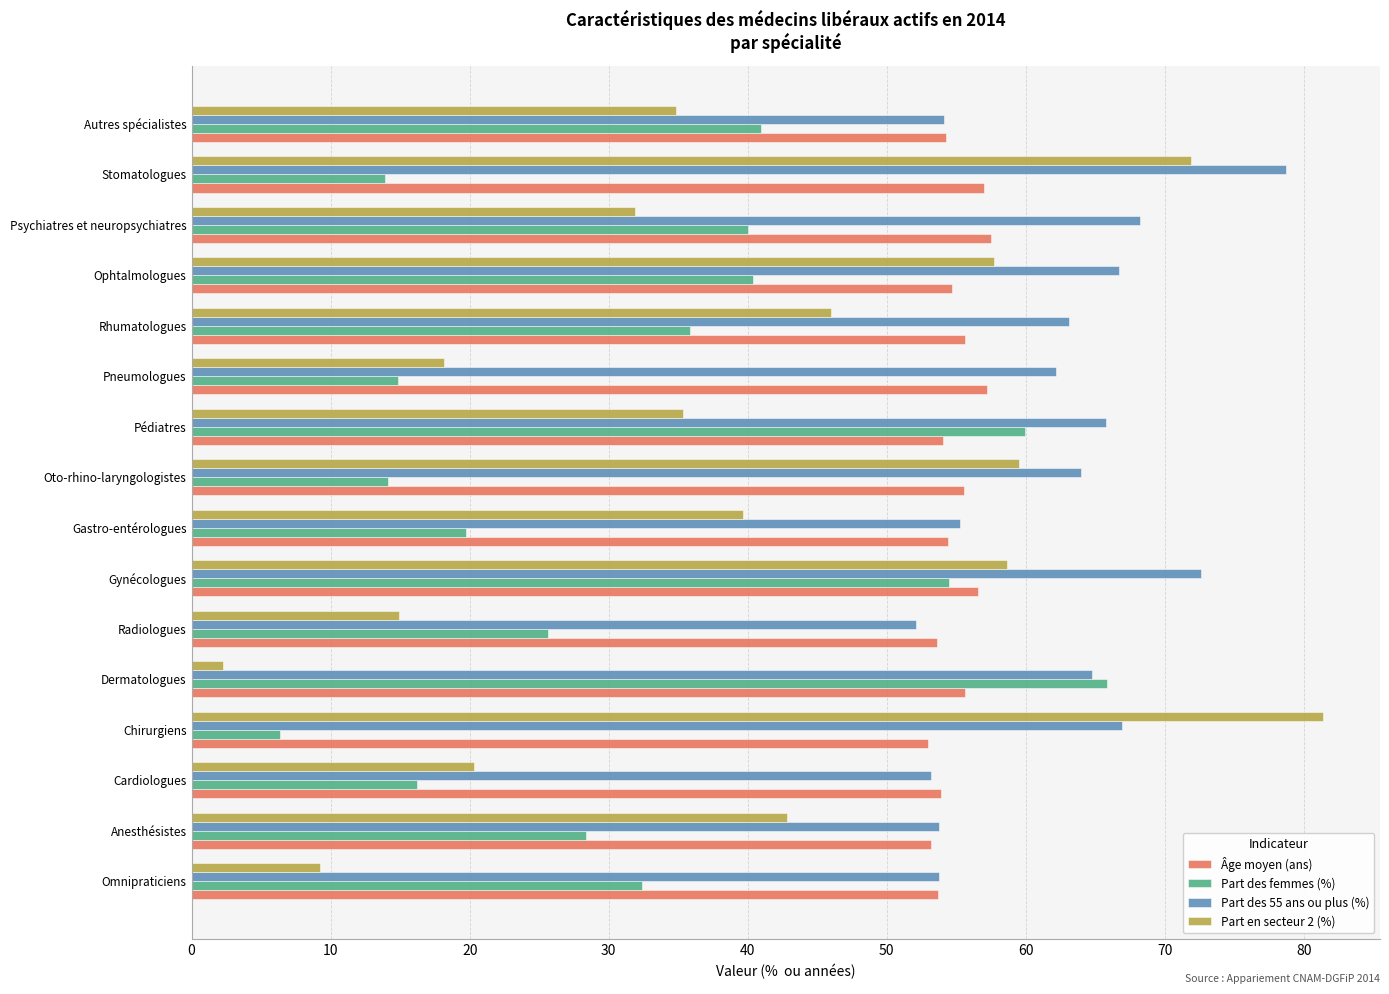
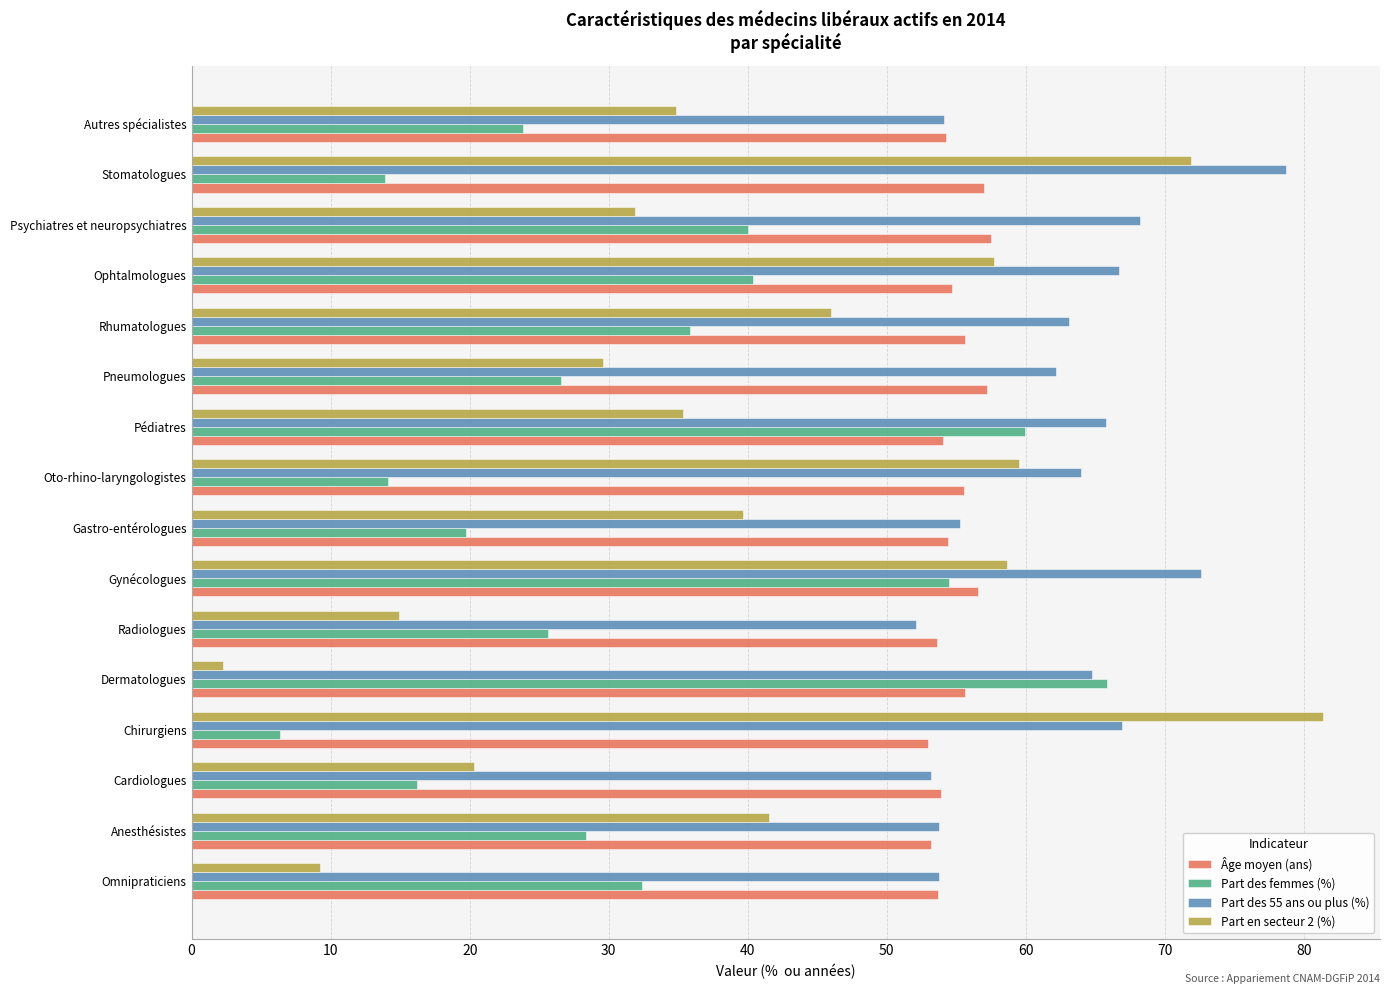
  {
    "Âge moyen (ans)": {
      "Autres spécialistes": 54.3,
      "Stomatologues": 57.0,
      "Psychiatres et neuropsychiatres": 57.5,
      "Ophtalmologues": 54.7,
      "Rhumatologues": 55.6,
      "Pneumologues": 57.2,
      "Pédiatres": 54.0,
      "Oto-rhino-laryngologistes": 55.6,
      "Gastro-entérologues": 54.4,
      "Gynécologues": 56.6,
      "Radiologues": 53.6,
      "Dermatologues": 55.6,
      "Chirurgiens": 53.0,
      "Cardiologues": 53.9,
      "Anesthésistes": 53.2,
      "Omnipraticiens": 53.7
    },
    "Part des femmes (%)": {
-     "Autres spécialistes": 41.0,
+     "Autres spécialistes": 23.8,
      "Stomatologues": 13.9,
      "Psychiatres et neuropsychiatres": 40.0,
      "Ophtalmologues": 40.4,
      "Rhumatologues": 35.8,
-     "Pneumologues": 14.8,
+     "Pneumologues": 26.5,
      "Pédiatres": 60.0,
      "Oto-rhino-laryngologistes": 14.1,
      "Gastro-entérologues": 19.7,
      "Gynécologues": 54.5,
      "Radiologues": 25.6,
      "Dermatologues": 65.8,
      "Chirurgiens": 6.4,
      "Cardiologues": 16.2,
      "Anesthésistes": 28.4,
      "Omnipraticiens": 32.4
    },
    "Part des 55 ans ou plus (%)": {
      "Autres spécialistes": 54.1,
      "Stomatologues": 78.7,
      "Psychiatres et neuropsychiatres": 68.2,
      "Ophtalmologues": 66.7,
      "Rhumatologues": 63.1,
      "Pneumologues": 62.2,
      "Pédiatres": 65.7,
      "Oto-rhino-laryngologistes": 63.9,
      "Gastro-entérologues": 55.2,
      "Gynécologues": 72.6,
      "Radiologues": 52.1,
      "Dermatologues": 64.8,
      "Chirurgiens": 66.9,
      "Cardiologues": 53.2,
      "Anesthésistes": 53.7,
      "Omnipraticiens": 53.8
    },
    "Part en secteur 2 (%)": {
      "Autres spécialistes": 34.9,
      "Stomatologues": 71.9,
      "Psychiatres et neuropsychiatres": 31.9,
      "Ophtalmologues": 57.7,
      "Rhumatologues": 46.0,
-     "Pneumologues": 18.1,
+     "Pneumologues": 29.6,
      "Pédiatres": 35.3,
      "Oto-rhino-laryngologistes": 59.5,
      "Gastro-entérologues": 39.7,
      "Gynécologues": 58.7,
      "Radiologues": 14.9,
      "Dermatologues": 2.2,
      "Chirurgiens": 81.4,
      "Cardiologues": 20.3,
-     "Anesthésistes": 42.9,
+     "Anesthésistes": 41.5,
      "Omnipraticiens": 9.2
    }
  }
